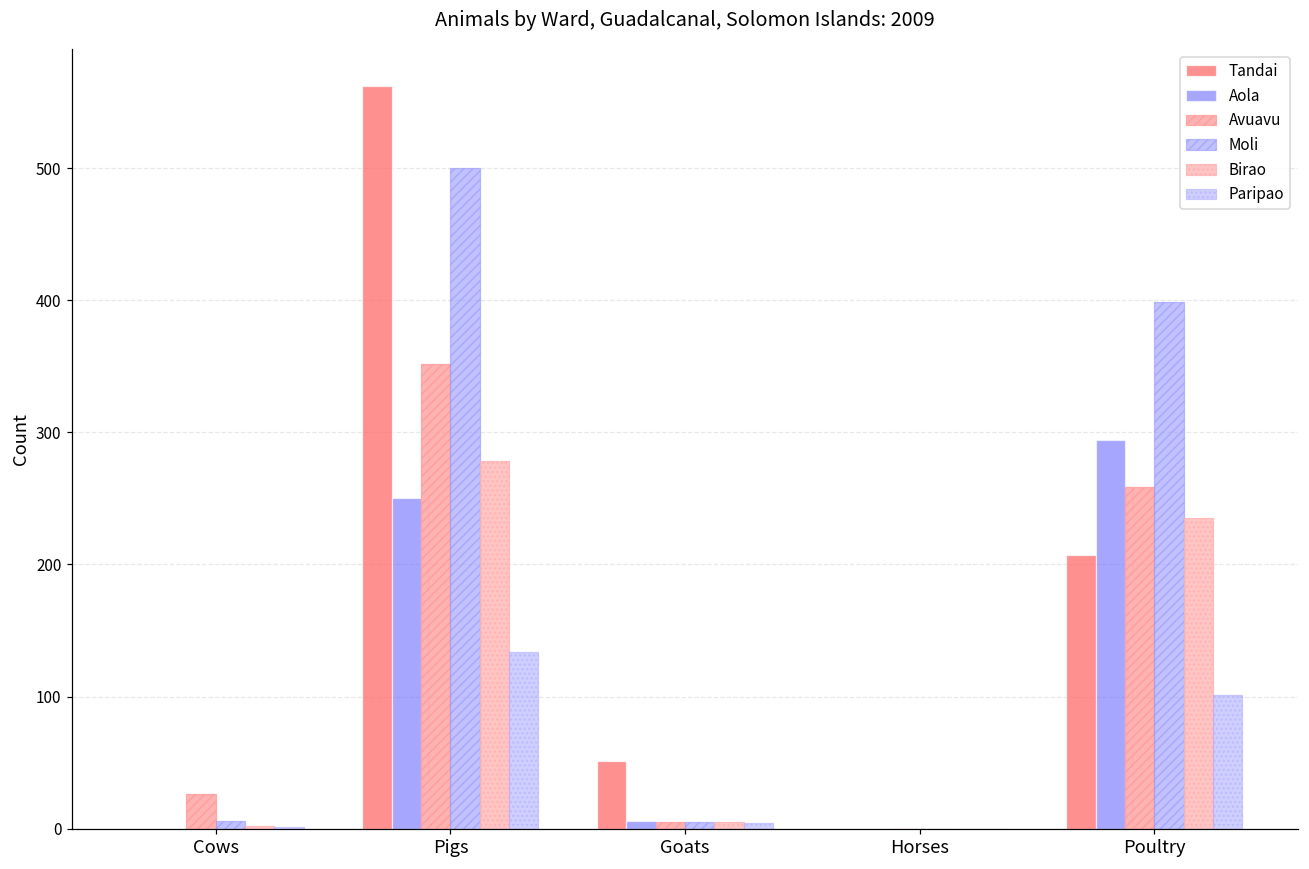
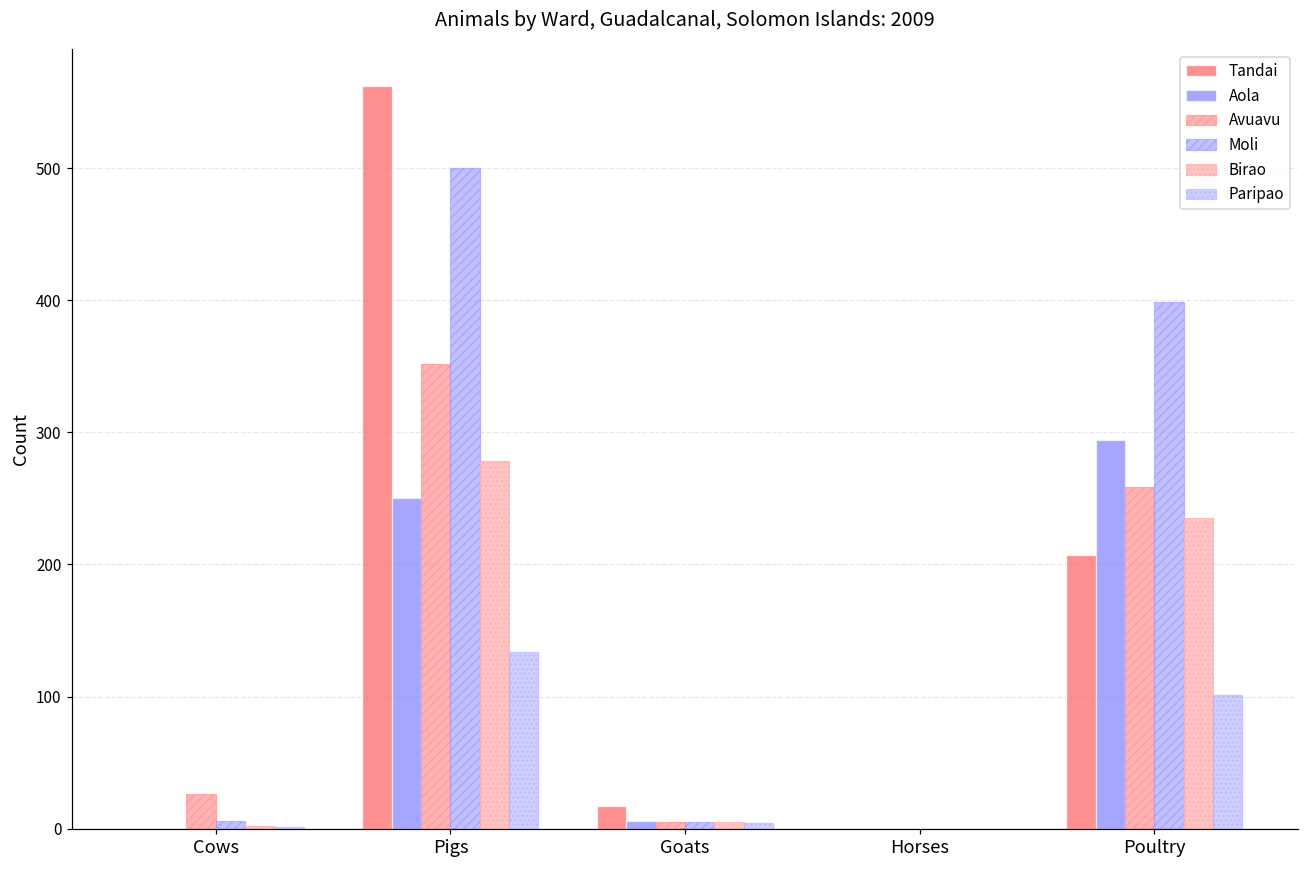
  {
    "Tandai": {
      "Cows": 0,
      "Pigs": 562,
-     "Goats": 51,
+     "Goats": 17,
      "Horses": 0,
      "Poultry": 207
    }
  }
